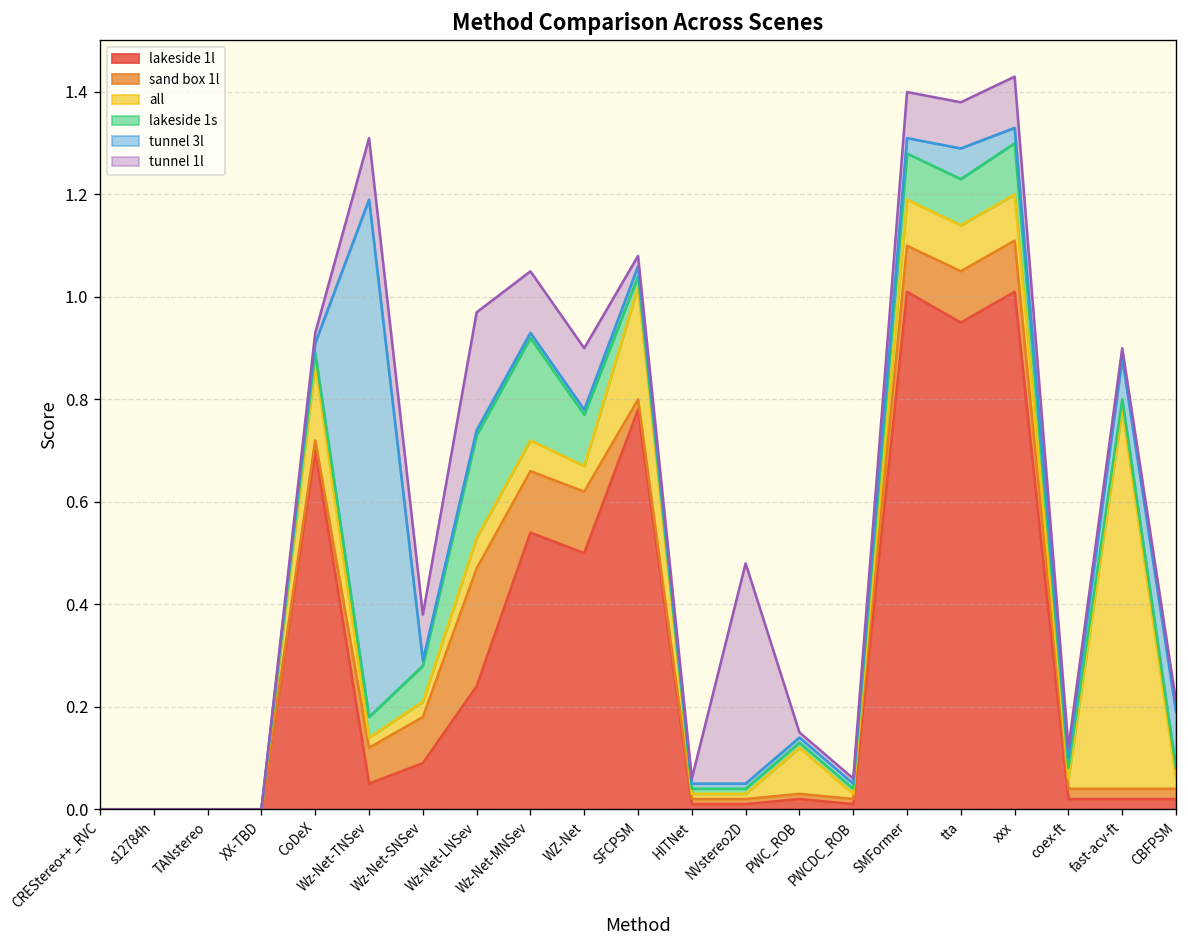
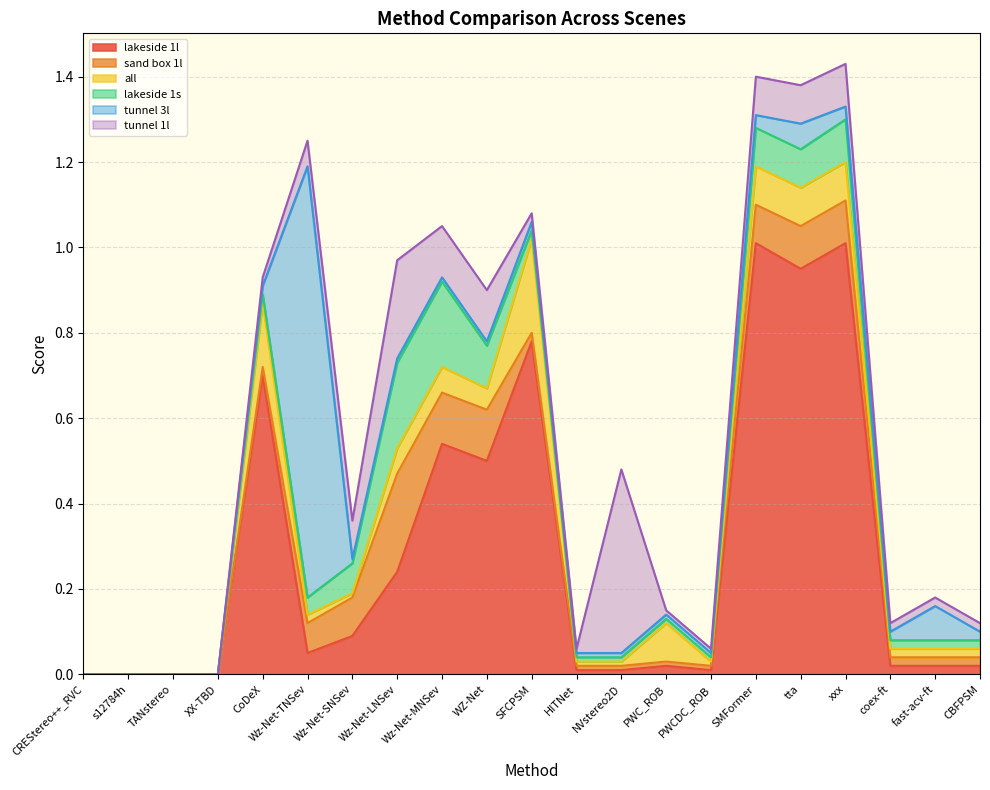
  {
    "all": {
      "CoDeX": 0.15,
      "Wz-Net-TNSev": 0.02,
-     "Wz-Net-SNSev": 0.03,
+     "Wz-Net-SNSev": 0.01,
      "Wz-Net-LNSev": 0.06,
      "Wz-Net-MNSev": 0.06,
      "WZ-Net": 0.05,
      "SFCPSM": 0.22,
      "HITNet": 0.01,
      "NVstereo2D": 0.01,
      "PWC_ROB": 0.09,
      "PWCDC_ROB": 0.01,
      "SMFormer": 0.09,
      "tta": 0.09,
      "xxx": 0.09,
      "coex-ft": 0.02,
-     "fast-acv-ft": 0.74,
+     "fast-acv-ft": 0.02,
      "CBFPSM": 0.02
    },
    "lakeside 1s": {
      "CoDeX": 0.02,
      "Wz-Net-TNSev": 0.04,
      "Wz-Net-SNSev": 0.07,
      "Wz-Net-LNSev": 0.20,
      "Wz-Net-MNSev": 0.20,
      "WZ-Net": 0.10,
      "SFCPSM": 0.02,
      "HITNet": 0.01,
      "NVstereo2D": 0.01,
      "PWC_ROB": 0.01,
      "PWCDC_ROB": 0.01,
      "SMFormer": 0.09,
      "tta": 0.09,
      "xxx": 0.10,
      "coex-ft": 0.02,
      "fast-acv-ft": 0.02,
      "CBFPSM": 0.02
    },
    "tunnel 3l": {
      "CoDeX": 0.02,
      "Wz-Net-TNSev": 1.01,
      "Wz-Net-SNSev": 0.01,
      "Wz-Net-LNSev": 0.01,
      "Wz-Net-MNSev": 0.01,
      "WZ-Net": 0.01,
      "SFCPSM": 0.02,
      "HITNet": 0.01,
      "NVstereo2D": 0.01,
      "PWC_ROB": 0.01,
      "PWCDC_ROB": 0.01,
      "SMFormer": 0.03,
      "tta": 0.06,
      "xxx": 0.03,
      "coex-ft": 0.02,
      "fast-acv-ft": 0.08,
-     "CBFPSM": 0.11
+     "CBFPSM": 0.02
    },
    "tunnel 1l": {
      "CoDeX": 0.02,
-     "Wz-Net-TNSev": 0.12,
+     "Wz-Net-TNSev": 0.06,
      "Wz-Net-SNSev": 0.09,
      "Wz-Net-LNSev": 0.23,
      "Wz-Net-MNSev": 0.12,
      "WZ-Net": 0.12,
      "SFCPSM": 0.02,
      "HITNet": 0.01,
      "NVstereo2D": 0.43,
      "PWC_ROB": 0.01,
      "PWCDC_ROB": 0.01,
      "SMFormer": 0.09,
      "tta": 0.09,
      "xxx": 0.10,
      "coex-ft": 0.02,
      "fast-acv-ft": 0.02,
      "CBFPSM": 0.02
    }
  }
